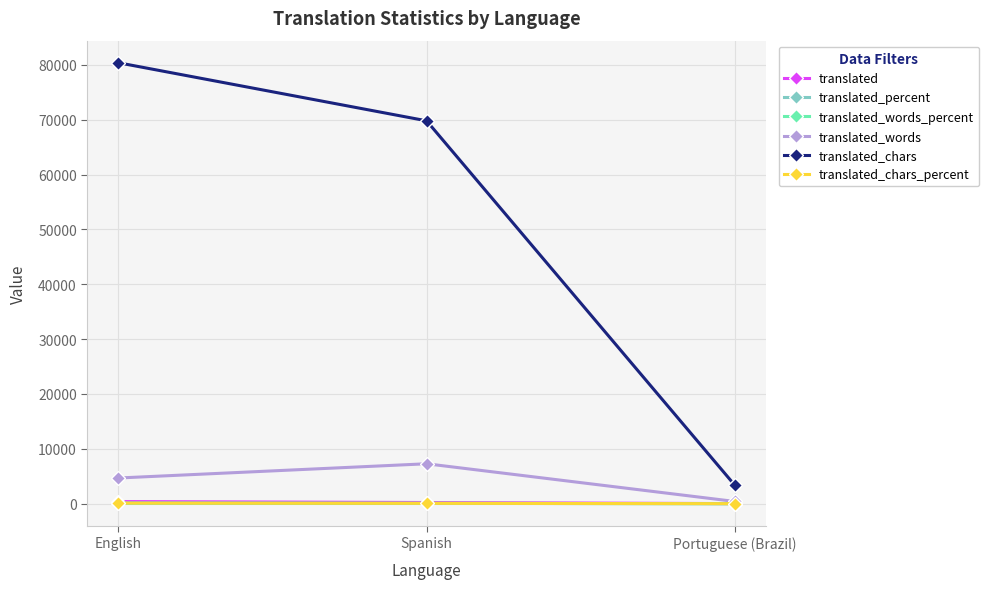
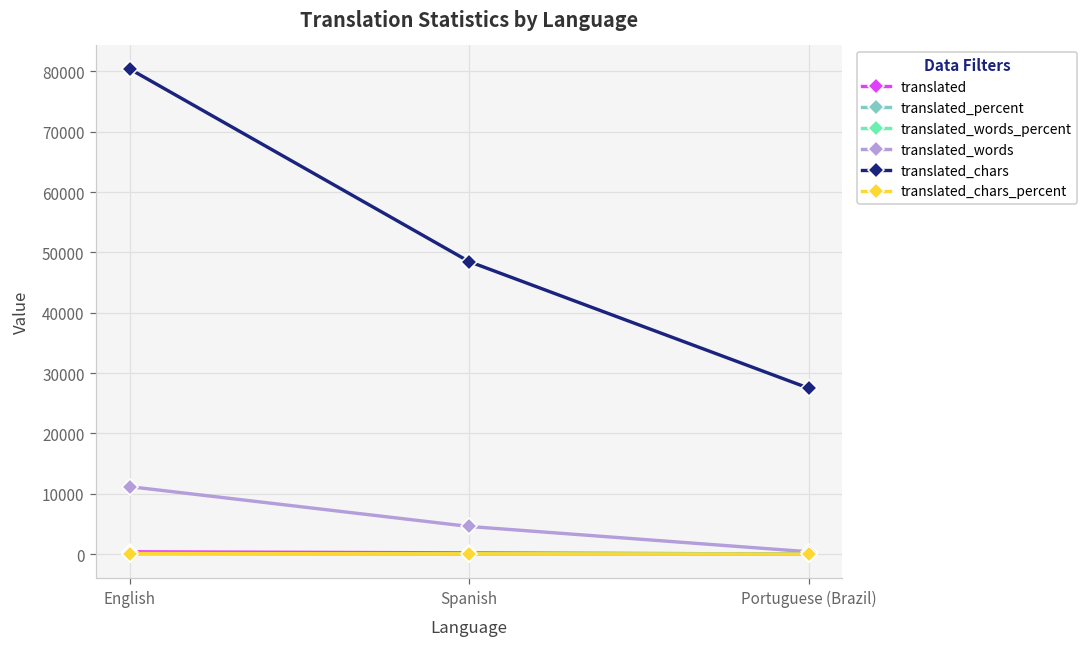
  {
    "translated_words": {
-     "English": 5000,
-     "Spanish": 7000
+     "English": 11000,
+     "Spanish": 5000
    },
    "translated_chars": {
      "English": 80000,
-     "Spanish": 70000,
-     "Portuguese (Brazil)": 3000
+     "Spanish": 48000,
+     "Portuguese (Brazil)": 28000
    }
  }
